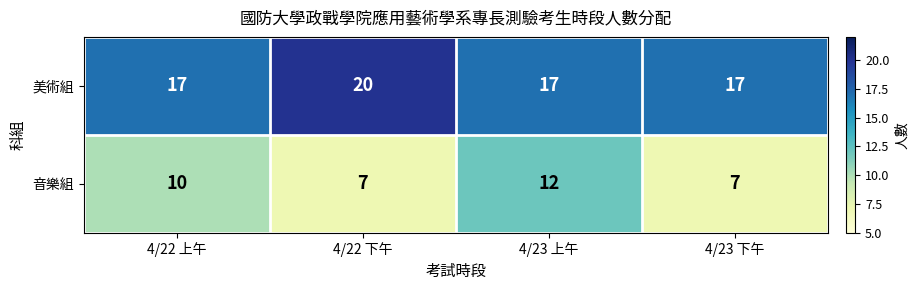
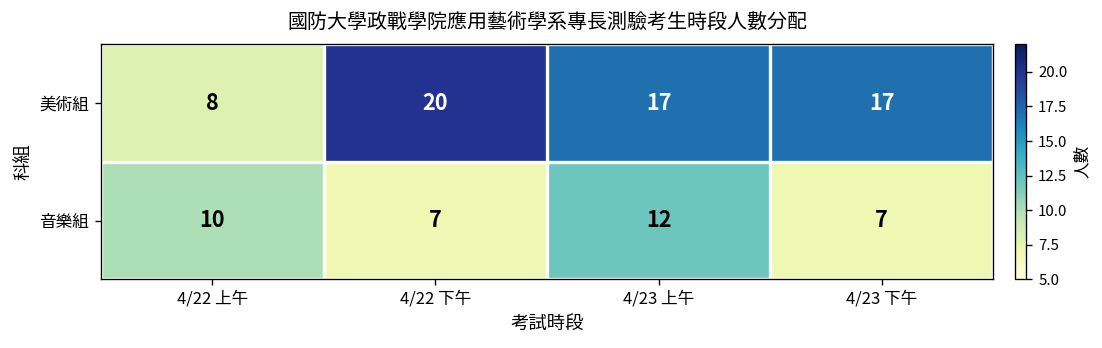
  {
    "美術組": {
-     "4/22 上午": 17,
+     "4/22 上午": 8,
      "4/22 下午": 20,
      "4/23 上午": 17,
      "4/23 下午": 17
    },
    "音樂組": {
      "4/22 上午": 10,
      "4/22 下午": 7,
      "4/23 上午": 12,
      "4/23 下午": 7
    }
  }
